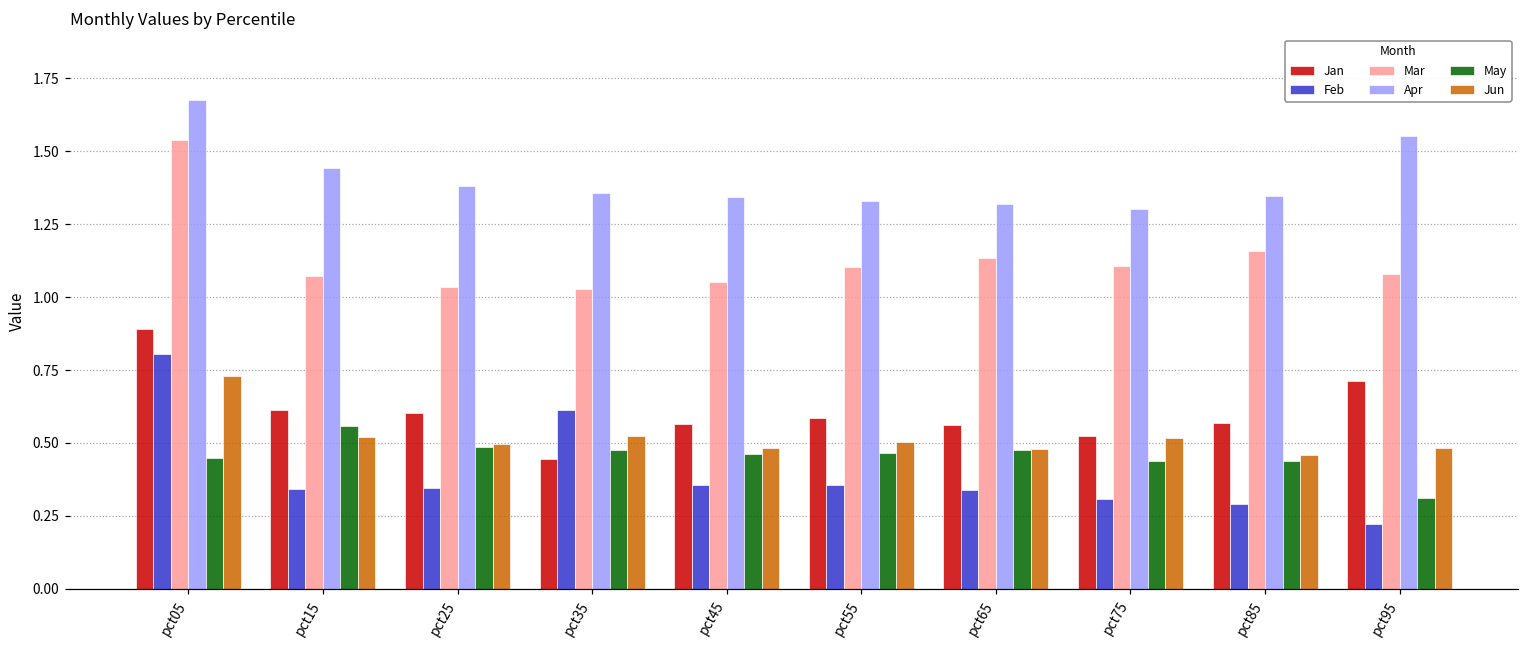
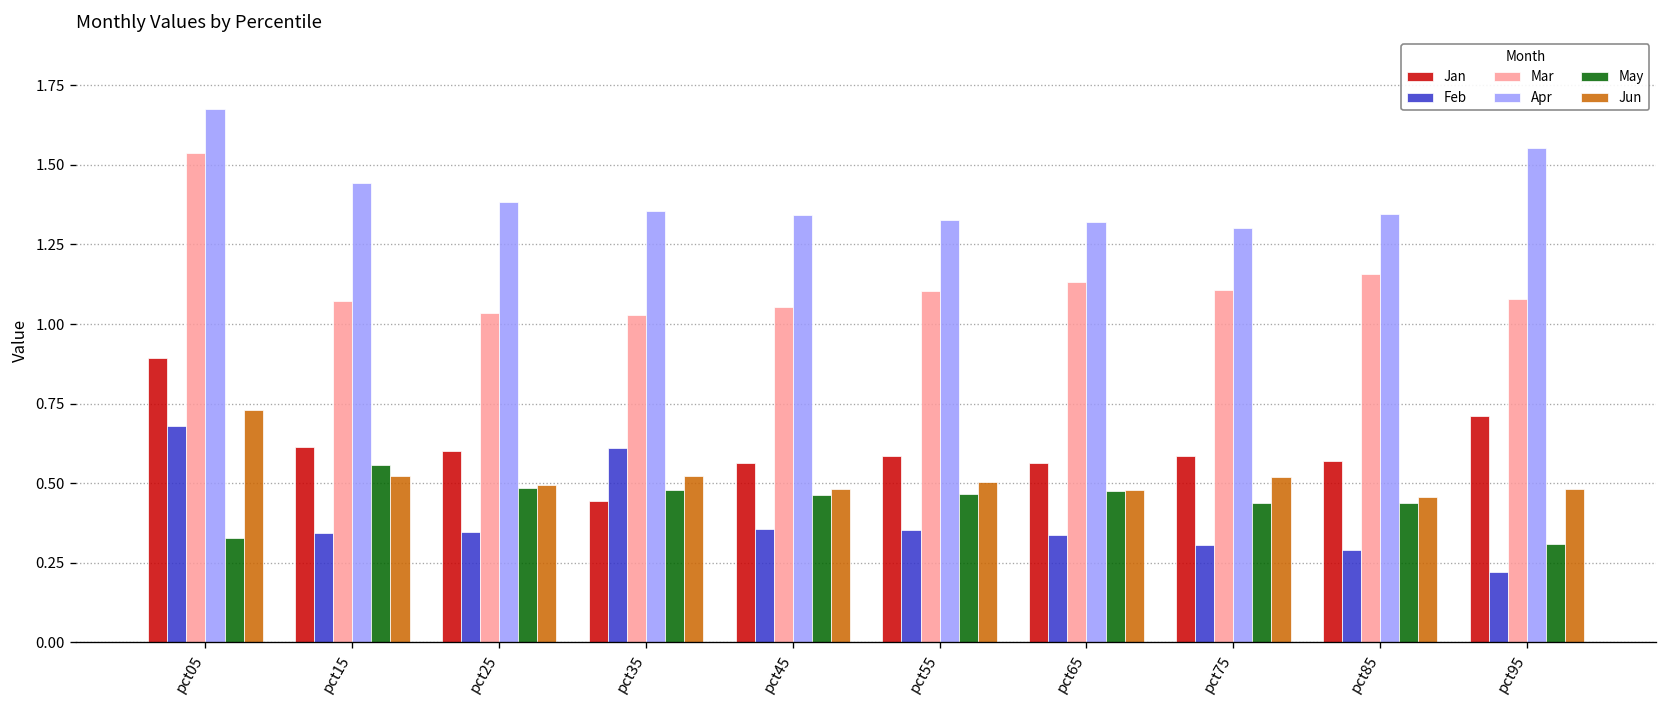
  {
    "Jan": {
      "pct05": 0.89,
      "pct15": 0.61,
      "pct25": 0.60,
      "pct35": 0.45,
      "pct45": 0.56,
      "pct55": 0.58,
      "pct65": 0.56,
-     "pct75": 0.53,
+     "pct75": 0.59,
      "pct85": 0.57,
      "pct95": 0.71
    },
    "Feb": {
-     "pct05": 0.80,
+     "pct05": 0.68,
      "pct15": 0.34,
      "pct25": 0.35,
      "pct35": 0.61,
      "pct45": 0.36,
      "pct55": 0.35,
      "pct65": 0.34,
      "pct75": 0.31,
      "pct85": 0.29,
      "pct95": 0.22
    },
    "Mar": {
      "pct05": 1.54,
      "pct15": 1.07,
      "pct25": 1.03,
      "pct35": 1.03,
      "pct45": 1.05,
      "pct55": 1.10,
      "pct65": 1.13,
      "pct75": 1.11,
      "pct85": 1.16,
      "pct95": 1.08
    },
    "Apr": {
      "pct05": 1.67,
      "pct15": 1.44,
      "pct25": 1.38,
      "pct35": 1.36,
      "pct45": 1.34,
      "pct55": 1.33,
      "pct65": 1.32,
      "pct75": 1.30,
      "pct85": 1.35,
      "pct95": 1.55
    },
    "May": {
-     "pct05": 0.45,
+     "pct05": 0.33,
      "pct15": 0.56,
      "pct25": 0.48,
      "pct35": 0.48,
      "pct45": 0.46,
      "pct55": 0.47,
      "pct65": 0.47,
      "pct75": 0.44,
      "pct85": 0.44,
      "pct95": 0.31
    },
    "Jun": {
      "pct05": 0.73,
      "pct15": 0.52,
      "pct25": 0.50,
      "pct35": 0.52,
      "pct45": 0.48,
      "pct55": 0.50,
      "pct65": 0.48,
      "pct75": 0.52,
      "pct85": 0.46,
      "pct95": 0.48
    }
  }
